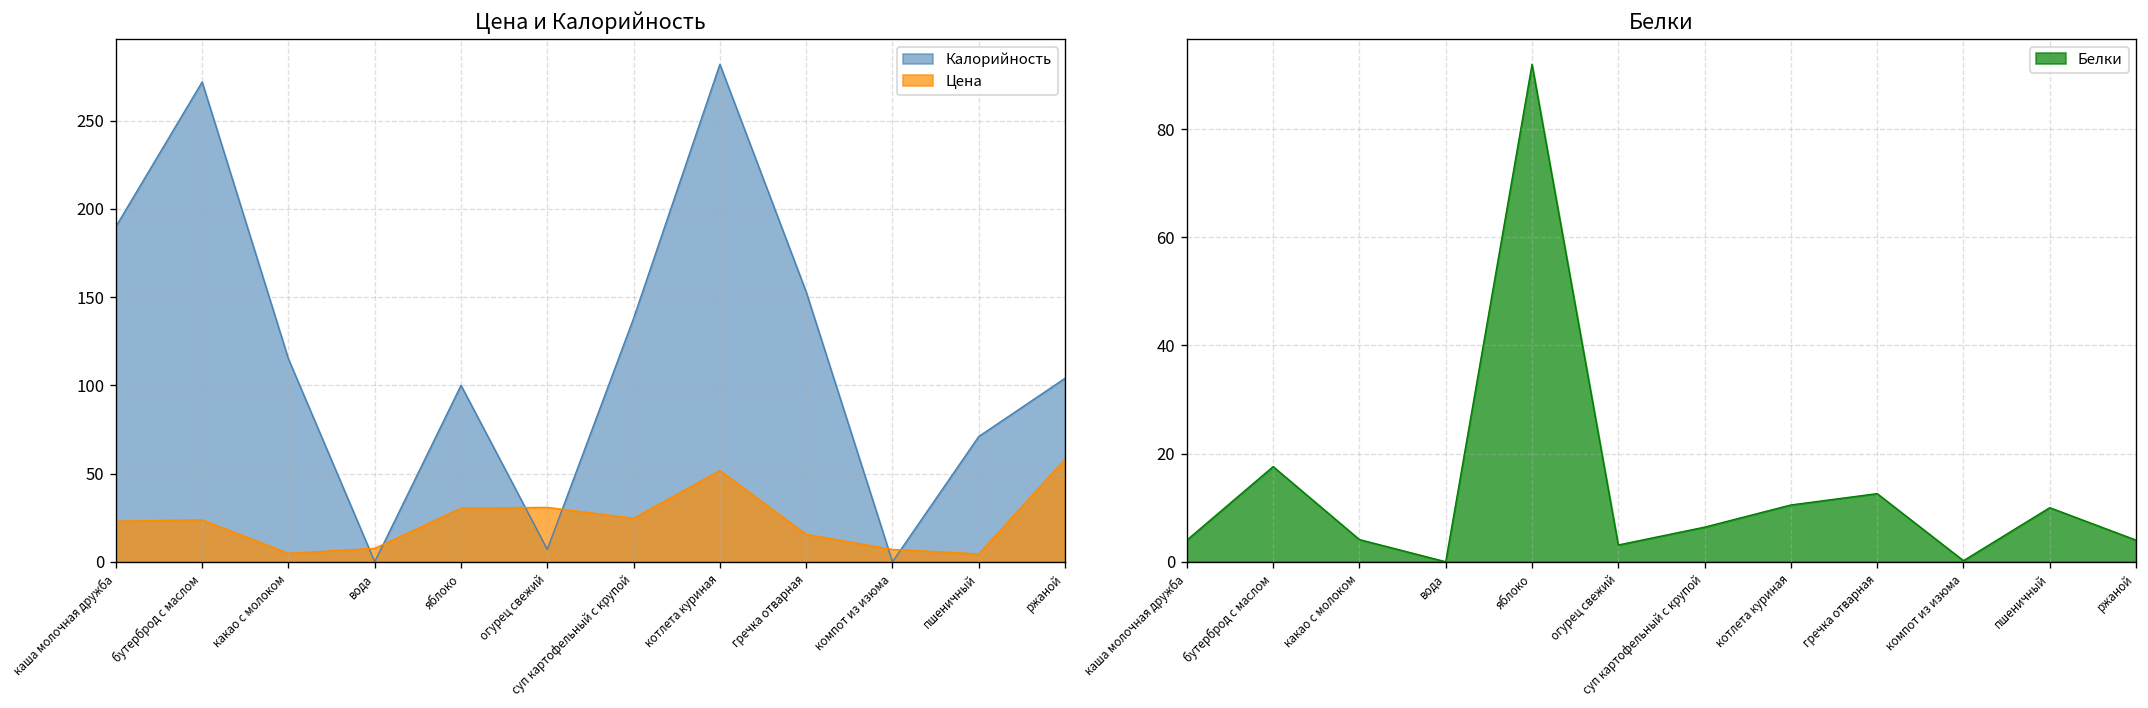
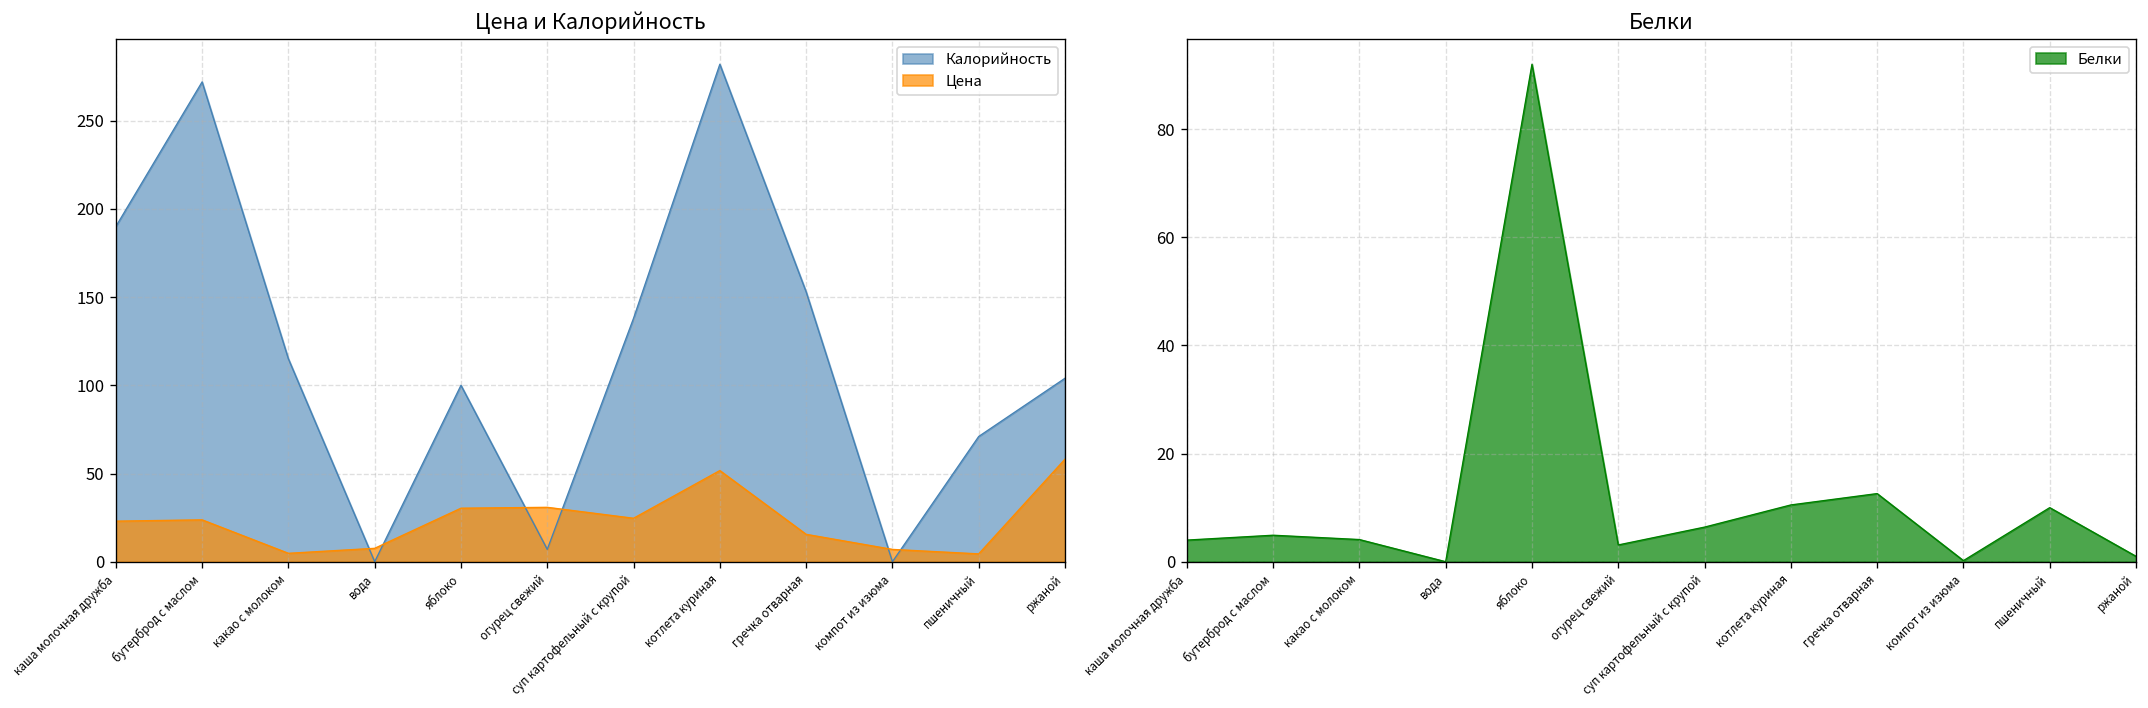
  {
    "Цена и Калорийность": {
      "Калорийность": {
        "каша молочная дружба": 190,
        "бутерброд с маслом": 272,
        "какао с молоком": 115,
        "вода": 0,
        "яблоко": 100,
        "огурец свежий": 7,
        "суп картофельный с крупой": 138,
        "котлета куриная": 282,
        "гречка отварная": 153,
        "компот из изюма": 0,
        "пшеничный": 71,
        "ржаной": 104
      },
      "Цена": {
        "каша молочная дружба": 23,
        "бутерброд с маслом": 24,
        "какао с молоком": 5,
        "вода": 8,
        "яблоко": 30,
        "огурец свежий": 31,
        "суп картофельный с крупой": 25,
        "котлета куриная": 52,
        "гречка отварная": 16,
        "компот из изюма": 7,
        "пшеничный": 4,
        "ржаной": 58
      }
    },
    "Белки": {
      "каша молочная дружба": 4,
-     "бутерброд с маслом": 18,
+     "бутерброд с маслом": 5,
      "какао с молоком": 4,
      "вода": 0,
      "яблоко": 92,
      "огурец свежий": 3,
      "суп картофельный с крупой": 6,
      "котлета куриная": 11,
      "гречка отварная": 13,
      "компот из изюма": 0,
      "пшеничный": 10,
-     "ржаной": 4
+     "ржаной": 1
    }
  }
